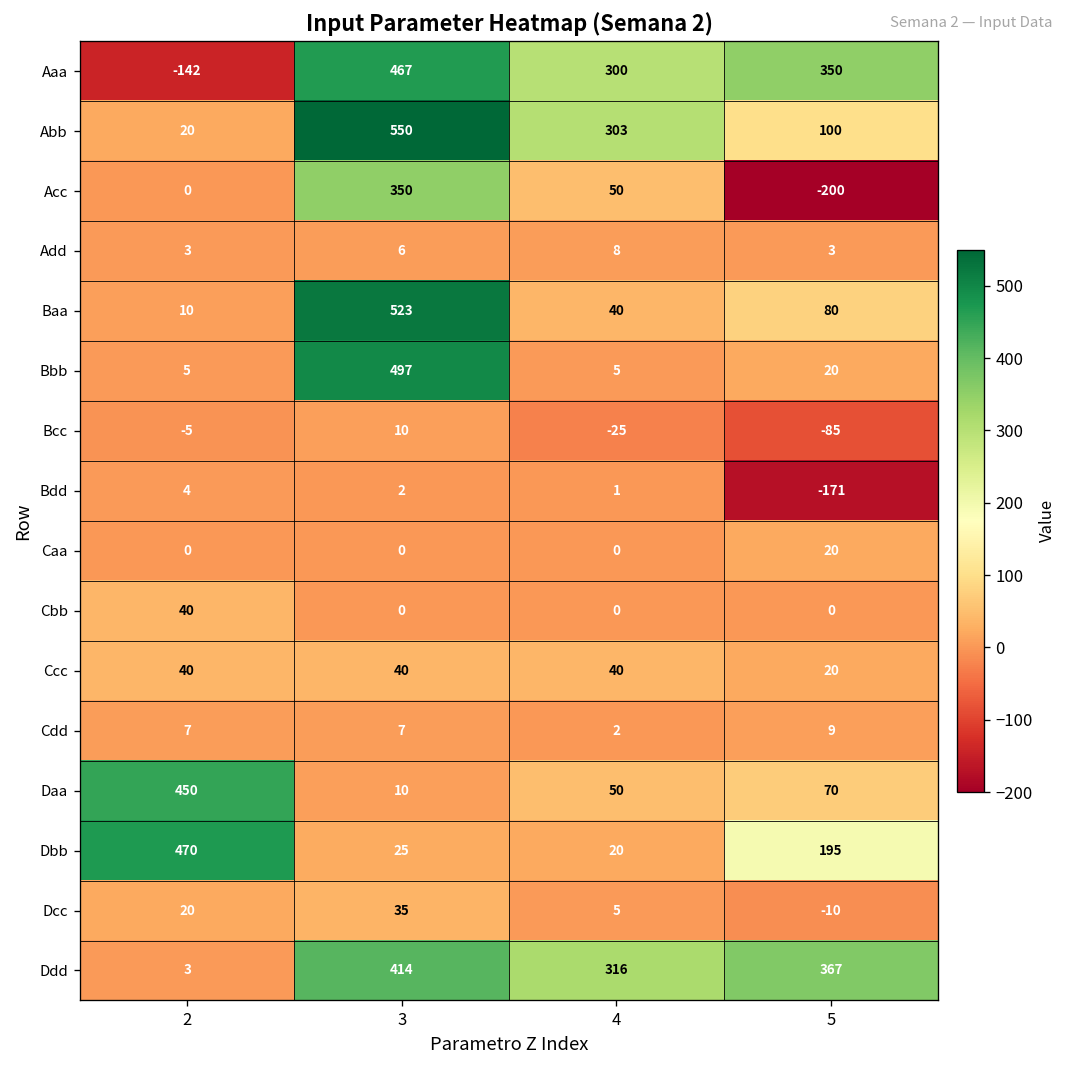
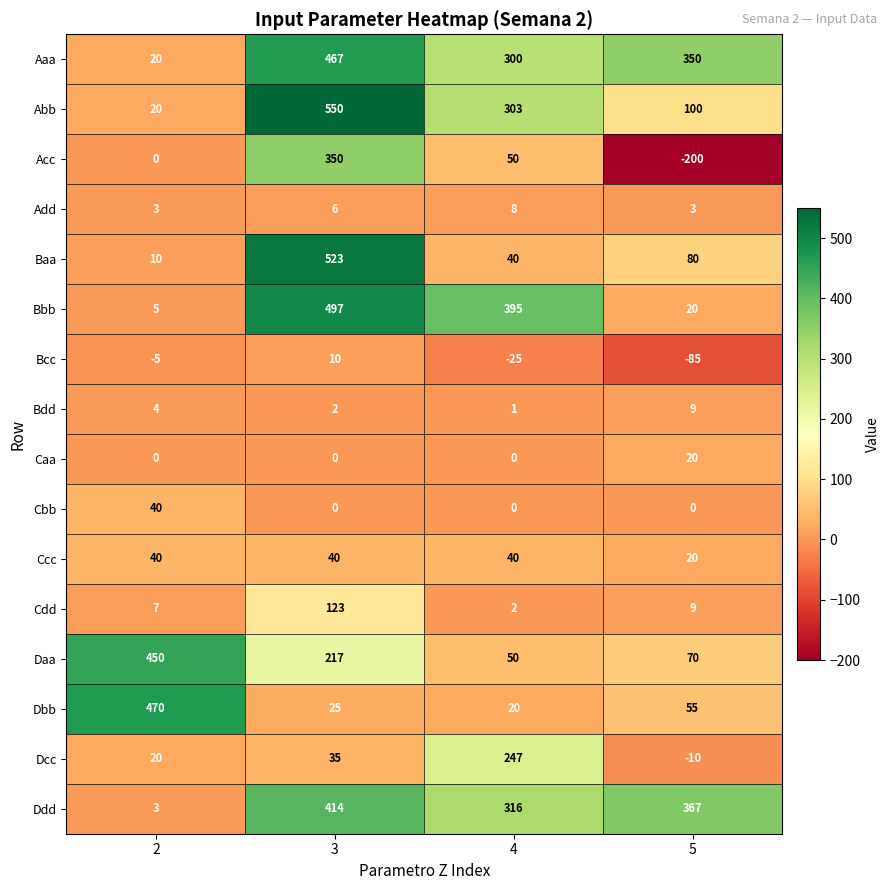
  {
    "Aaa": {
-     "2": -142,
+     "2": 20,
      "3": 467,
      "4": 300,
      "5": 350
    },
    "Abb": {
      "2": 20,
      "3": 550,
      "4": 303,
      "5": 100
    },
    "Acc": {
      "2": 0,
      "3": 350,
      "4": 50,
      "5": -200
    },
    "Add": {
      "2": 3,
      "3": 6,
      "4": 8,
      "5": 3
    },
    "Baa": {
      "2": 10,
      "3": 523,
      "4": 40,
      "5": 80
    },
    "Bbb": {
      "2": 5,
      "3": 497,
-     "4": 5,
+     "4": 395,
      "5": 20
    },
    "Bcc": {
      "2": -5,
      "3": 10,
      "4": -25,
      "5": -85
    },
    "Bdd": {
      "2": 4,
      "3": 2,
      "4": 1,
-     "5": -171
+     "5": 9
    },
    "Caa": {
      "2": 0,
      "3": 0,
      "4": 0,
      "5": 20
    },
    "Cbb": {
      "2": 40,
      "3": 0,
      "4": 0,
      "5": 0
    },
    "Ccc": {
      "2": 40,
      "3": 40,
      "4": 40,
      "5": 20
    },
    "Cdd": {
      "2": 7,
-     "3": 7,
+     "3": 123,
      "4": 2,
      "5": 9
    },
    "Daa": {
      "2": 450,
-     "3": 10,
+     "3": 217,
      "4": 50,
      "5": 70
    },
    "Dbb": {
      "2": 470,
      "3": 25,
      "4": 20,
-     "5": 195
+     "5": 55
    },
    "Dcc": {
      "2": 20,
      "3": 35,
-     "4": 5,
+     "4": 247,
      "5": -10
    },
    "Ddd": {
      "2": 3,
      "3": 414,
      "4": 316,
      "5": 367
    }
  }
